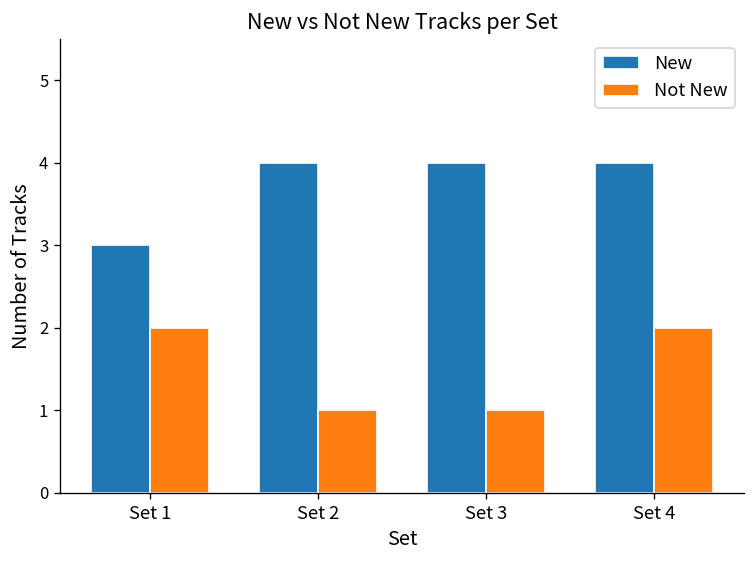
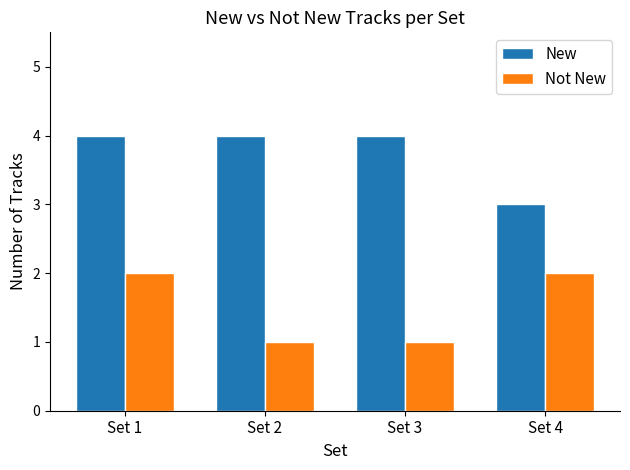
  {
    "New": {
-     "Set 1": 3,
+     "Set 1": 4,
      "Set 2": 4,
      "Set 3": 4,
-     "Set 4": 4
+     "Set 4": 3
    },
    "Not New": {
      "Set 1": 2,
      "Set 2": 1,
      "Set 3": 1,
      "Set 4": 2
    }
  }
